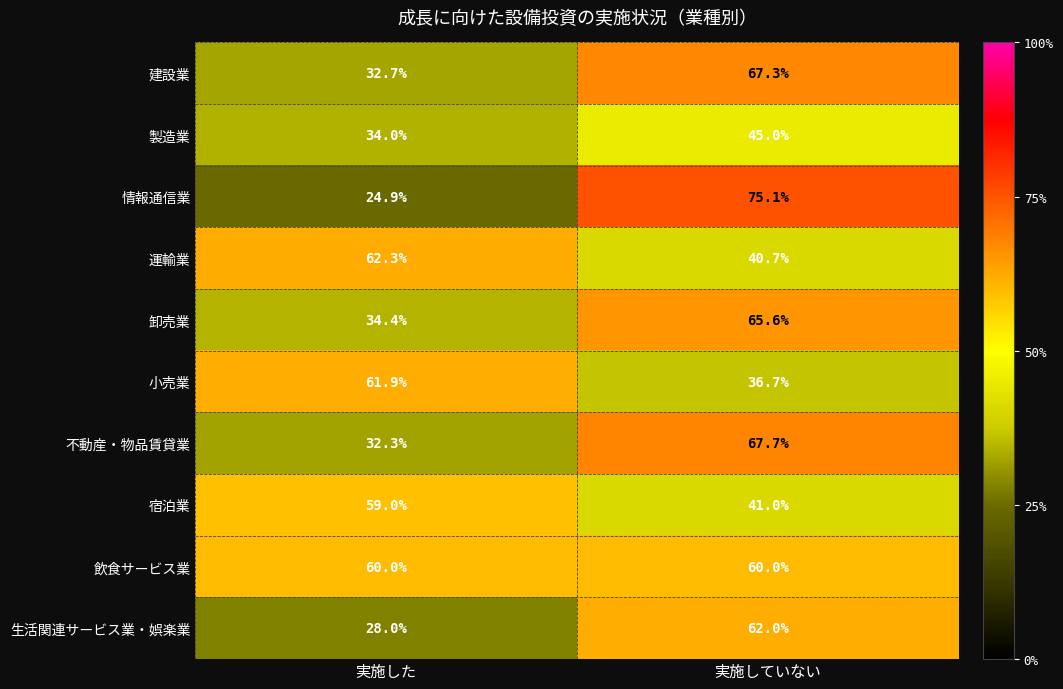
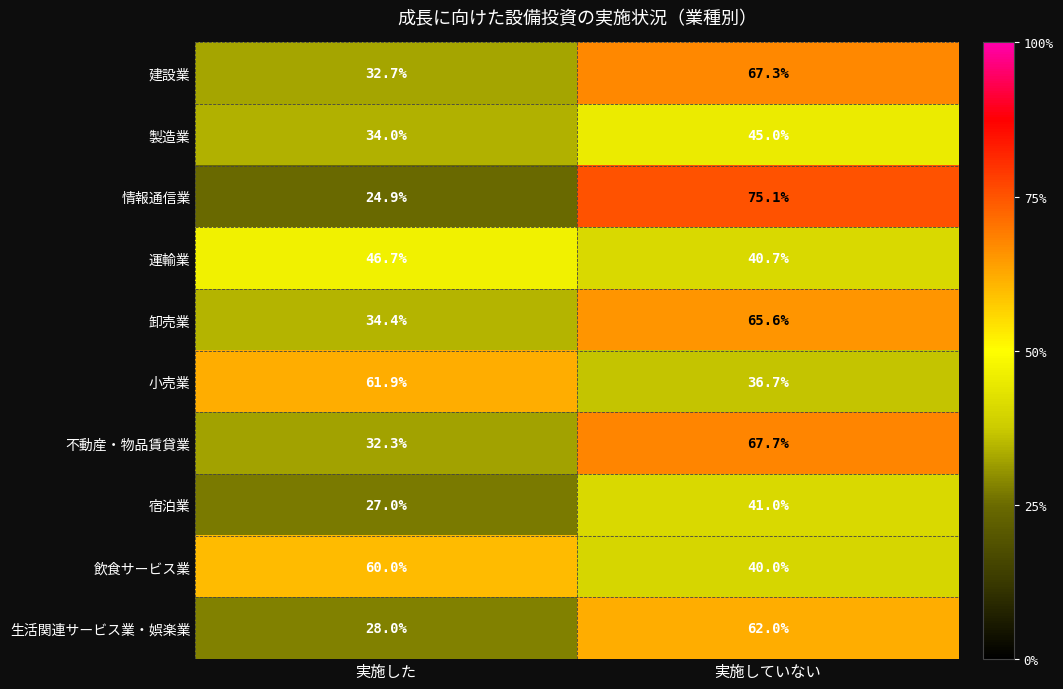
  {
    "建設業": {
      "実施した": "32.7%",
      "実施していない": "67.3%"
    },
    "製造業": {
      "実施した": "34.0%",
      "実施していない": "45.0%"
    },
    "情報通信業": {
      "実施した": "24.9%",
      "実施していない": "75.1%"
    },
    "運輸業": {
-     "実施した": "62.3%",
+     "実施した": "46.7%",
      "実施していない": "40.7%"
    },
    "卸売業": {
      "実施した": "34.4%",
      "実施していない": "65.6%"
    },
    "小売業": {
      "実施した": "61.9%",
      "実施していない": "36.7%"
    },
    "不動産・物品賃貸業": {
      "実施した": "32.3%",
      "実施していない": "67.7%"
    },
    "宿泊業": {
-     "実施した": "59.0%",
+     "実施した": "27.0%",
      "実施していない": "41.0%"
    },
    "飲食サービス業": {
      "実施した": "60.0%",
-     "実施していない": "60.0%"
+     "実施していない": "40.0%"
    },
    "生活関連サービス業・娯楽業": {
      "実施した": "28.0%",
      "実施していない": "62.0%"
    }
  }
